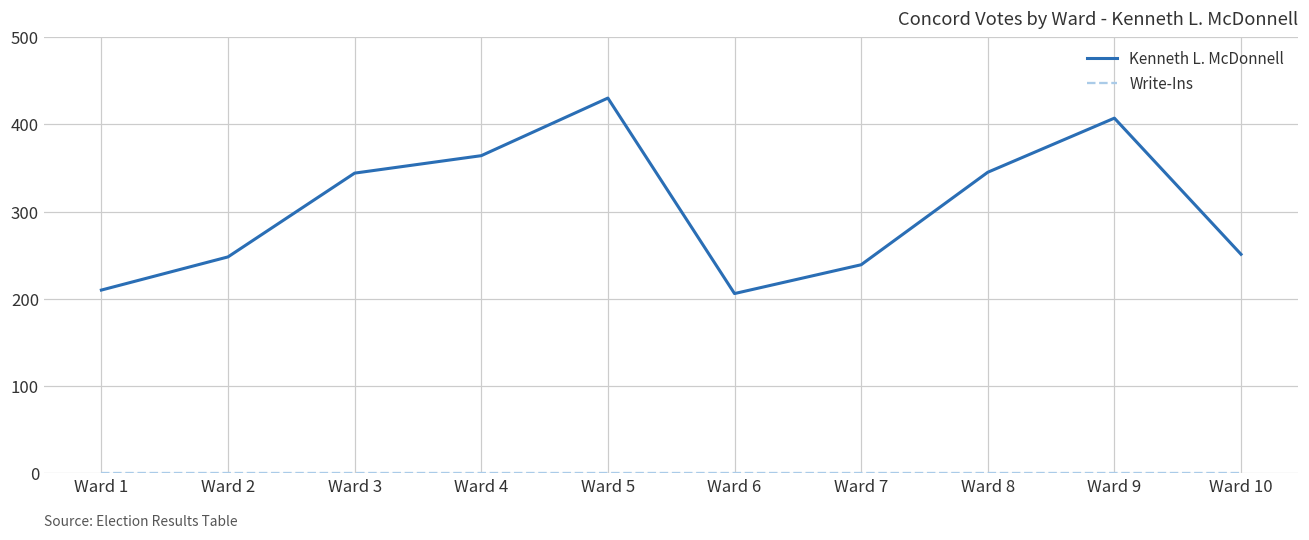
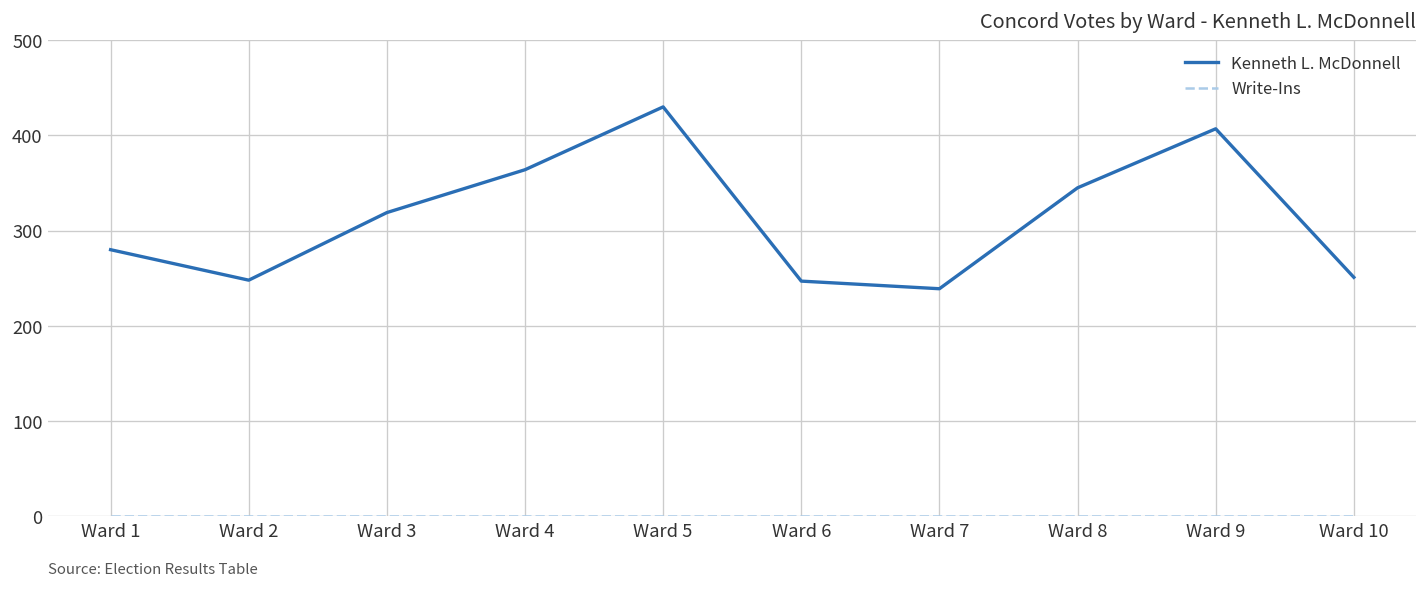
  {
    "Kenneth L. McDonnell": {
-     "Ward 1": 210,
+     "Ward 1": 280,
      "Ward 2": 250,
-     "Ward 3": 340,
+     "Ward 3": 320,
      "Ward 4": 360,
      "Ward 5": 430,
-     "Ward 6": 210,
+     "Ward 6": 250,
      "Ward 7": 240,
      "Ward 8": 350,
      "Ward 9": 410,
      "Ward 10": 250
    },
    "Write-Ins": {
      "Ward 1": 0,
      "Ward 2": 0,
      "Ward 3": 0,
      "Ward 4": 0,
      "Ward 5": 0,
      "Ward 6": 0,
      "Ward 7": 0,
      "Ward 8": 0,
      "Ward 9": 0,
      "Ward 10": 0
    }
  }
